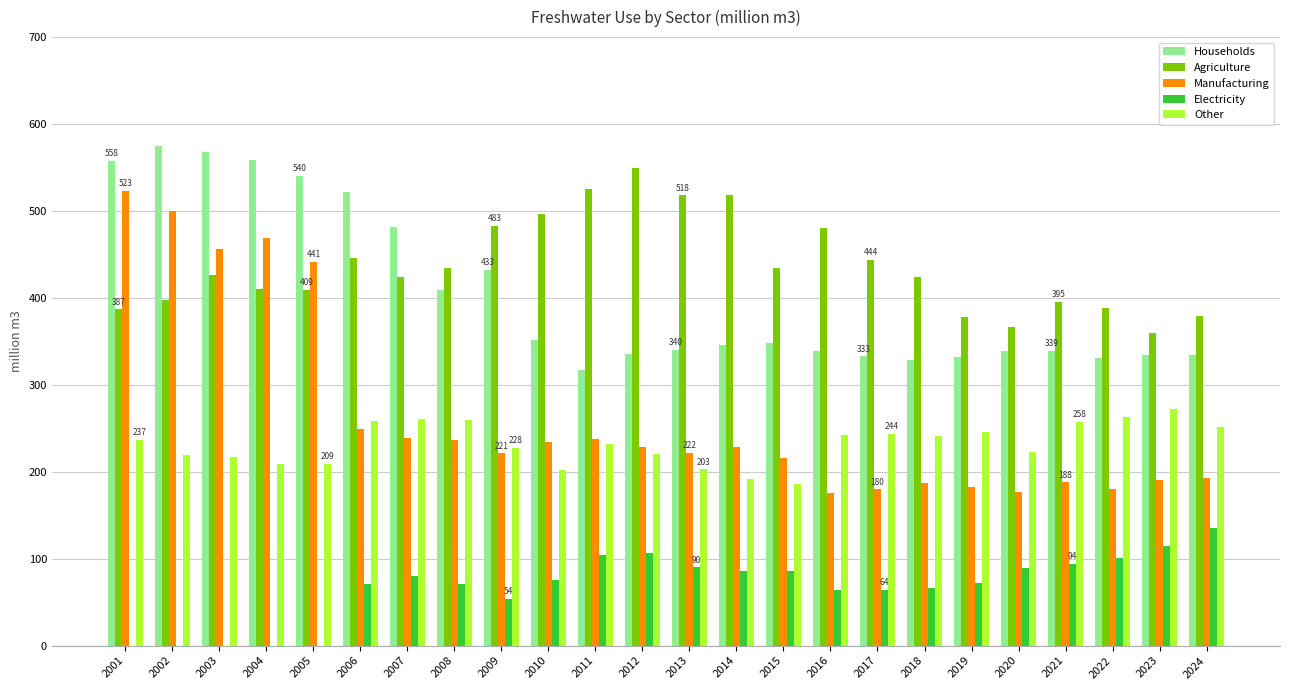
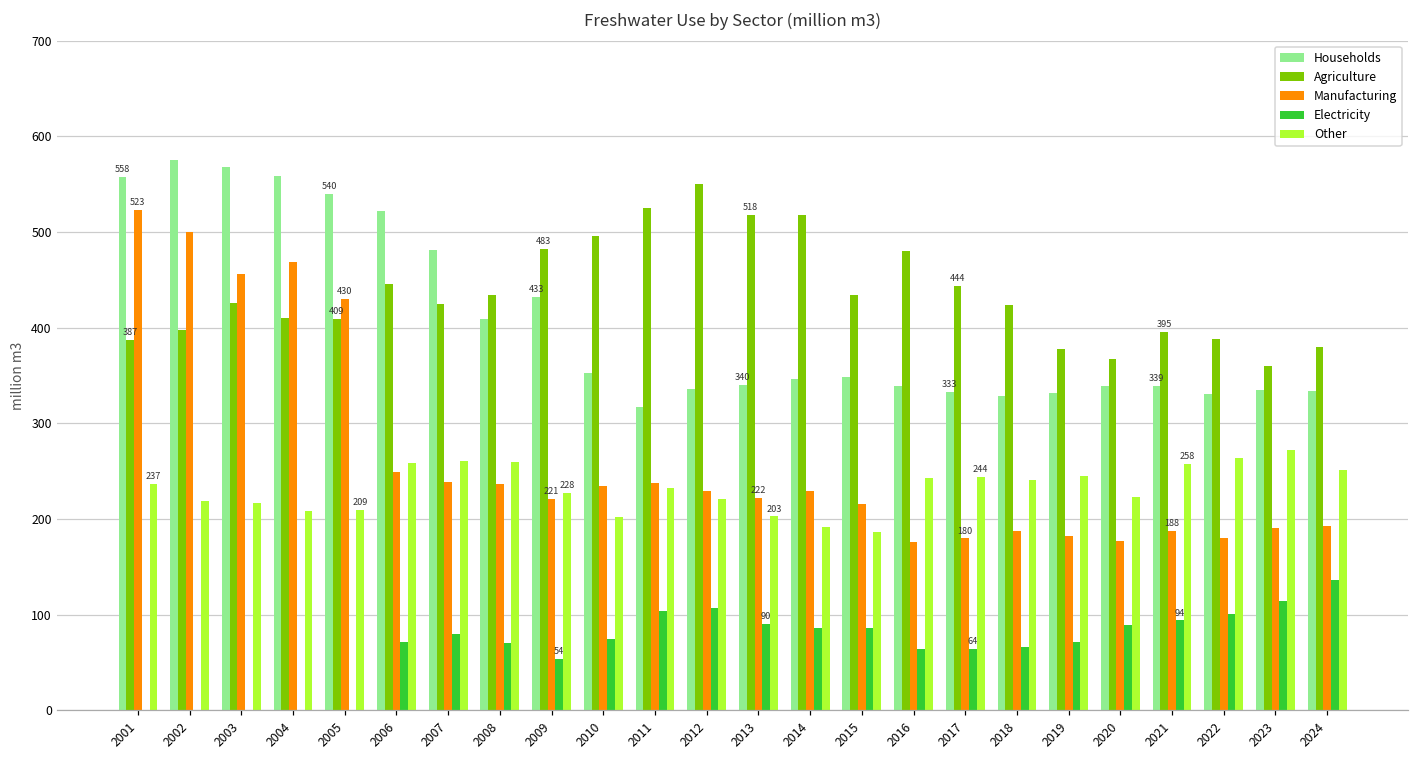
  {
    "Households": {
      "2001": 558,
      "2005": 540,
      "2009": 433,
      "2013": 340,
      "2017": 333,
      "2021": 339
    },
    "Agriculture": {
      "2001": 387,
      "2005": 409,
      "2009": 483,
      "2013": 518,
      "2017": 444,
      "2021": 395
    },
    "Manufacturing": {
      "2001": 523,
-     "2005": 441,
+     "2005": 430,
      "2009": 221,
      "2013": 222,
      "2017": 180,
      "2021": 188
    },
    "Electricity": {
      "2009": 54,
      "2013": 90,
      "2017": 64,
      "2021": 94
    },
    "Other": {
      "2001": 237,
      "2005": 209,
      "2009": 228,
      "2013": 203,
      "2017": 244,
      "2021": 258
    }
  }
